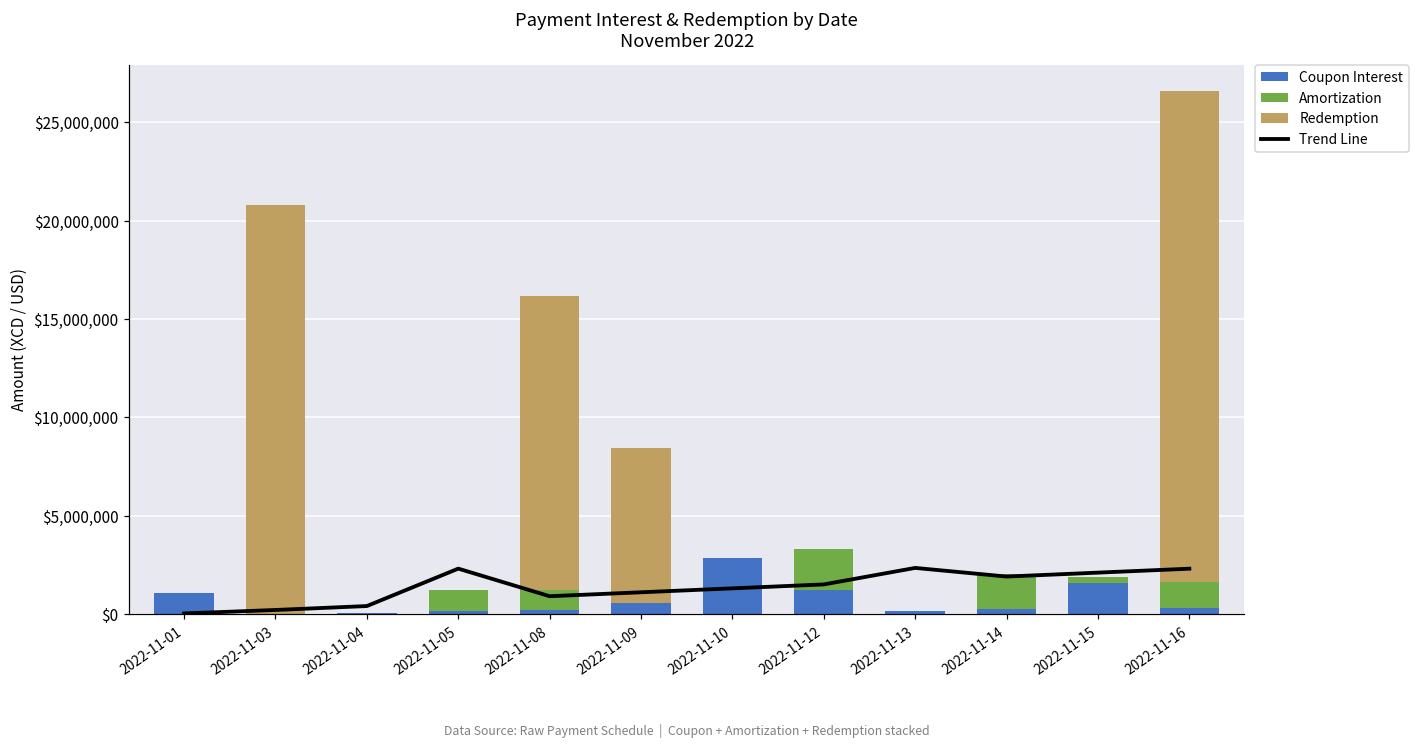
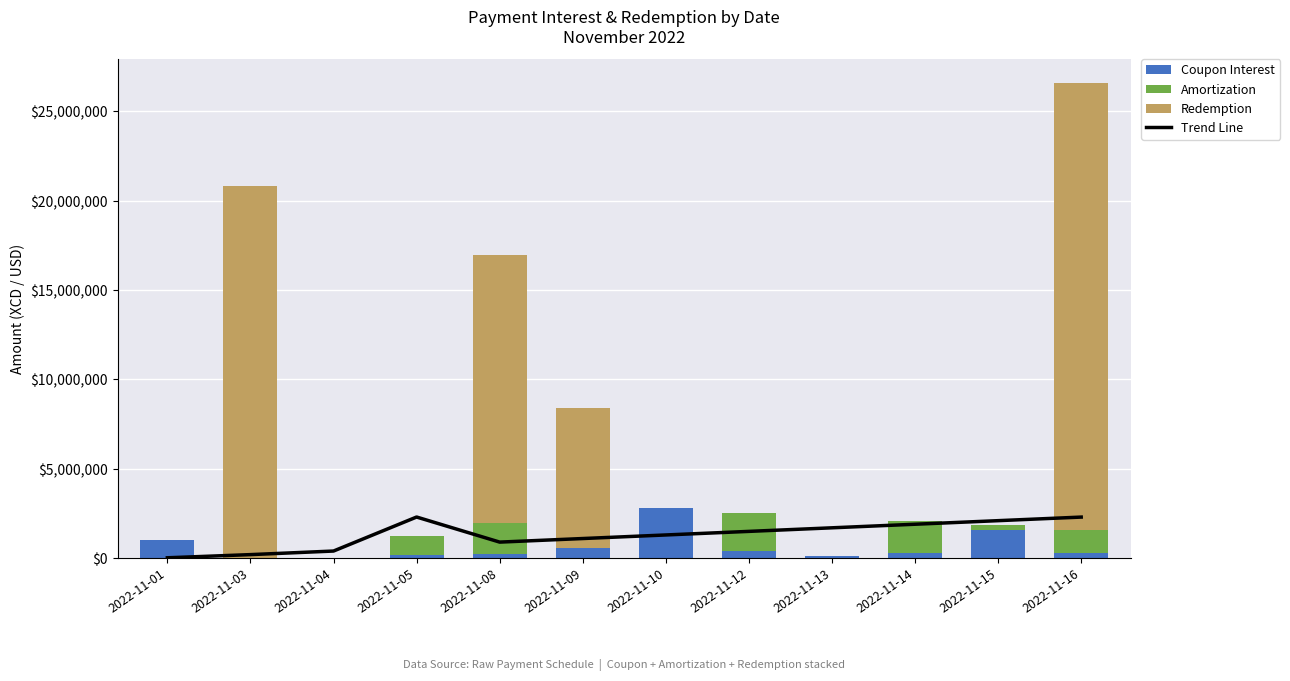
  {
    "Trend Line": {
      "2022-11-01": "$0",
      "2022-11-03": "$200,000",
      "2022-11-04": "$400,000",
      "2022-11-05": "$2,300,000",
      "2022-11-08": "$900,000",
      "2022-11-09": "$1,100,000",
      "2022-11-10": "$1,300,000",
      "2022-11-12": "$1,500,000",
-     "2022-11-13": "$2,300,000",
+     "2022-11-13": "$1,700,000",
      "2022-11-14": "$1,900,000",
      "2022-11-15": "$2,100,000",
      "2022-11-16": "$2,300,000"
    },
    "Coupon Interest": {
      "2022-11-01": "$1,000,000",
      "2022-11-03": "$0",
      "2022-11-05": "$200,000",
      "2022-11-08": "$200,000",
      "2022-11-09": "$500,000",
      "2022-11-10": "$2,800,000",
-     "2022-11-12": "$1,200,000",
+     "2022-11-12": "$400,000",
      "2022-11-14": "$300,000",
      "2022-11-15": "$1,600,000",
      "2022-11-16": "$300,000"
    },
    "Amortization": {
      "2022-11-01": "$0",
      "2022-11-03": "$0",
      "2022-11-04": "$0",
      "2022-11-05": "$1,100,000",
-     "2022-11-08": "$1,000,000",
+     "2022-11-08": "$1,800,000",
      "2022-11-09": "$0",
      "2022-11-10": "$0",
      "2022-11-12": "$2,100,000",
      "2022-11-13": "$0",
      "2022-11-14": "$1,800,000",
      "2022-11-15": "$300,000",
      "2022-11-16": "$1,300,000"
    },
    "Redemption": {
      "2022-11-01": "$0",
      "2022-11-03": "$20,800,000",
      "2022-11-04": "$0",
      "2022-11-05": "$0",
      "2022-11-08": "$15,000,000",
      "2022-11-09": "$7,900,000",
      "2022-11-10": "$0",
      "2022-11-12": "$0",
      "2022-11-13": "$0",
      "2022-11-14": "$0",
      "2022-11-15": "$0",
      "2022-11-16": "$25,000,000"
    }
  }
